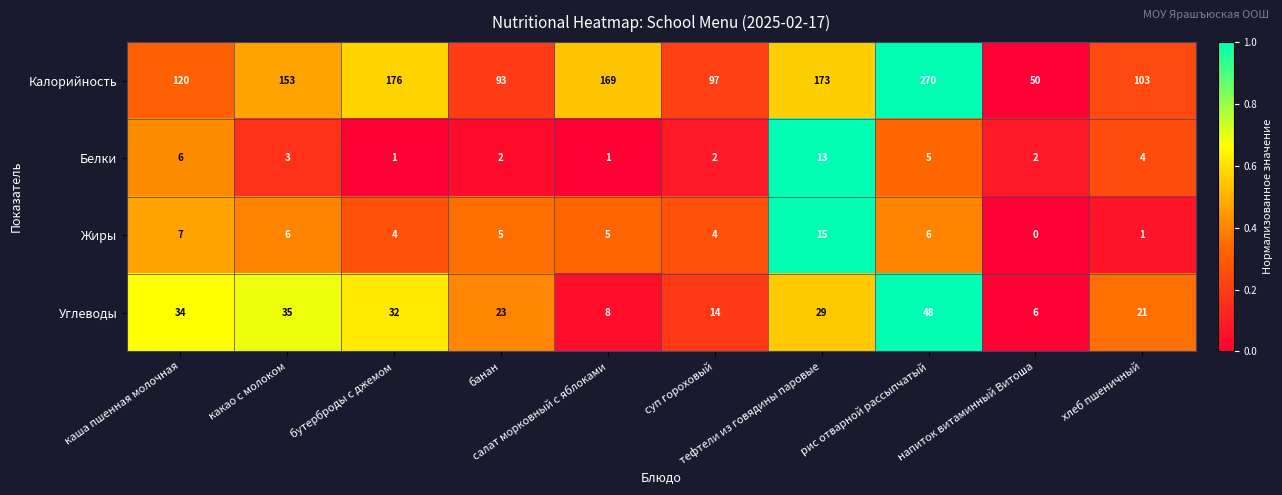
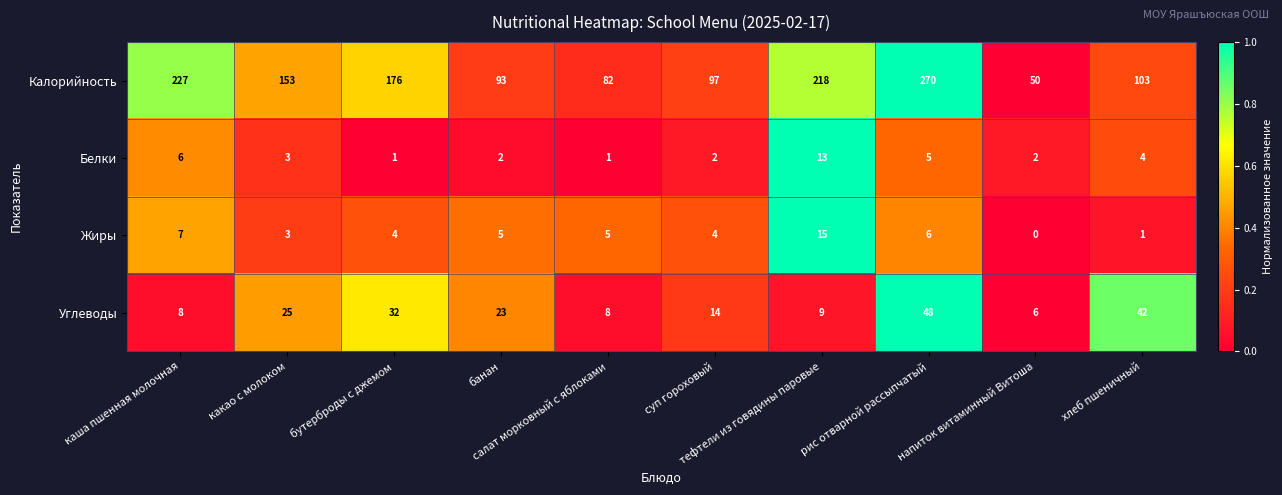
  {
    "Калорийность": {
-     "каша пшенная молочная": 120,
+     "каша пшенная молочная": 227,
      "какао с молоком": 153,
      "бутерброды с джемом": 176,
      "банан": 93,
-     "салат морковный с яблоками": 169,
+     "салат морковный с яблоками": 82,
      "суп гороховый": 97,
-     "тефтели из говядины паровые": 173,
+     "тефтели из говядины паровые": 218,
      "рис отварной рассыпчатый": 270,
      "напиток витаминный Витоша": 50,
      "хлеб пшеничный": 103
    },
    "Белки": {
      "каша пшенная молочная": 6,
      "какао с молоком": 3,
      "бутерброды с джемом": 1,
      "банан": 2,
      "салат морковный с яблоками": 1,
      "суп гороховый": 2,
      "тефтели из говядины паровые": 13,
      "рис отварной рассыпчатый": 5,
      "напиток витаминный Витоша": 2,
      "хлеб пшеничный": 4
    },
    "Жиры": {
      "каша пшенная молочная": 7,
-     "какао с молоком": 6,
+     "какао с молоком": 3,
      "бутерброды с джемом": 4,
      "банан": 5,
      "салат морковный с яблоками": 5,
      "суп гороховый": 4,
      "тефтели из говядины паровые": 15,
      "рис отварной рассыпчатый": 6,
      "напиток витаминный Витоша": 0,
      "хлеб пшеничный": 1
    },
    "Углеводы": {
-     "каша пшенная молочная": 34,
-     "какао с молоком": 35,
+     "каша пшенная молочная": 8,
+     "какао с молоком": 25,
      "бутерброды с джемом": 32,
      "банан": 23,
      "салат морковный с яблоками": 8,
      "суп гороховый": 14,
-     "тефтели из говядины паровые": 29,
+     "тефтели из говядины паровые": 9,
      "рис отварной рассыпчатый": 48,
      "напиток витаминный Витоша": 6,
-     "хлеб пшеничный": 21
+     "хлеб пшеничный": 42
    }
  }
